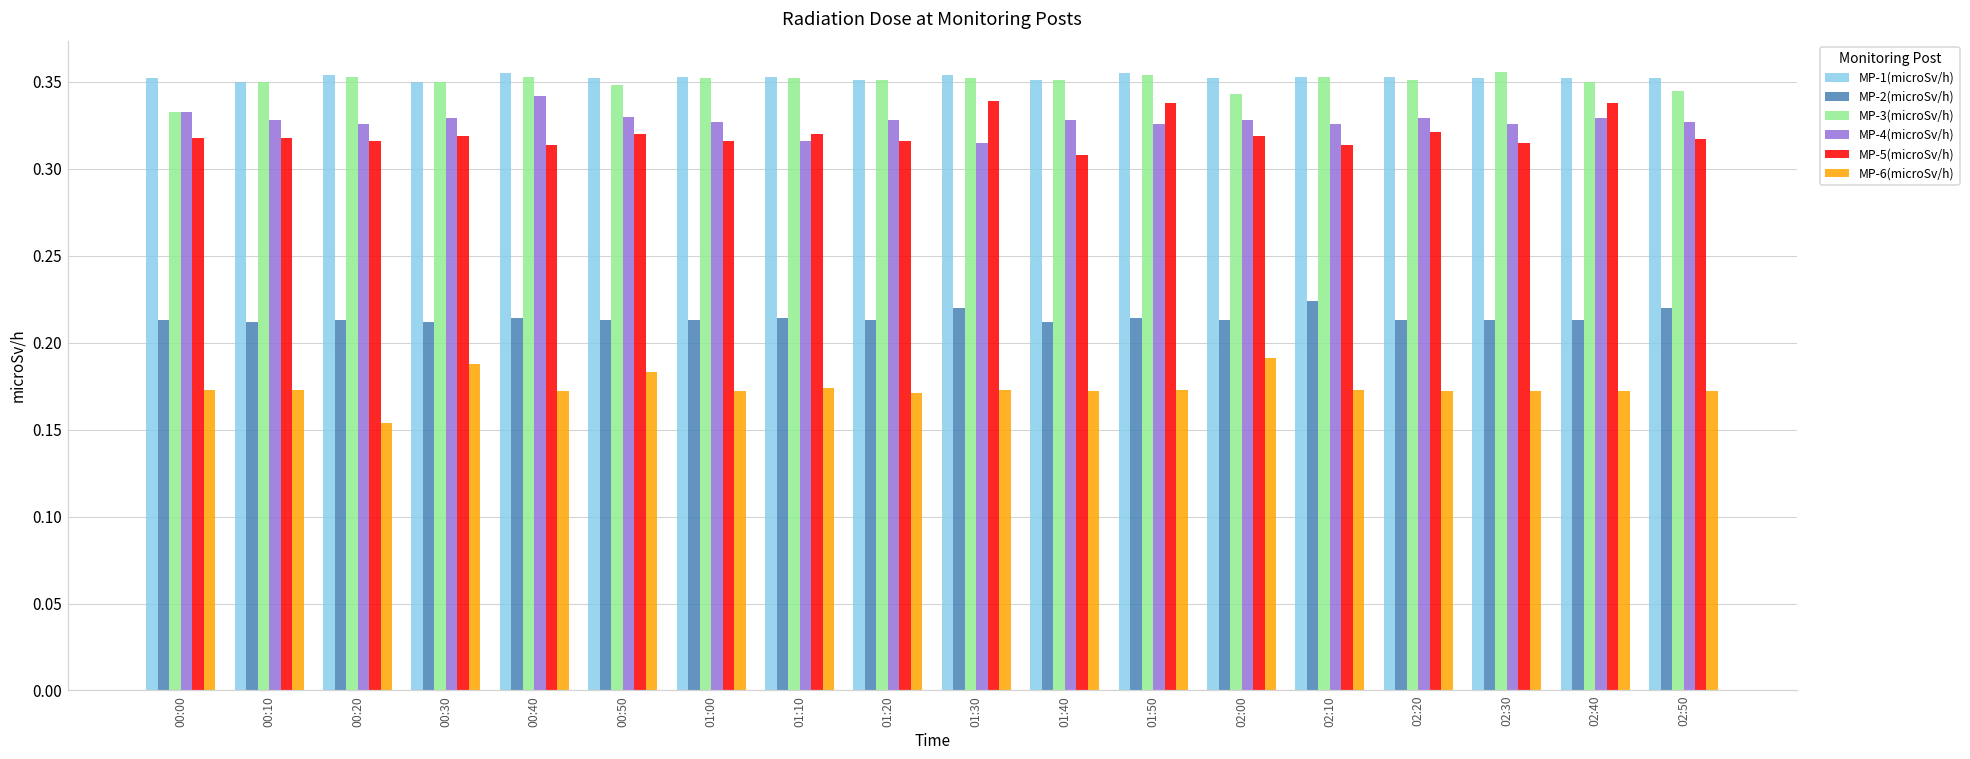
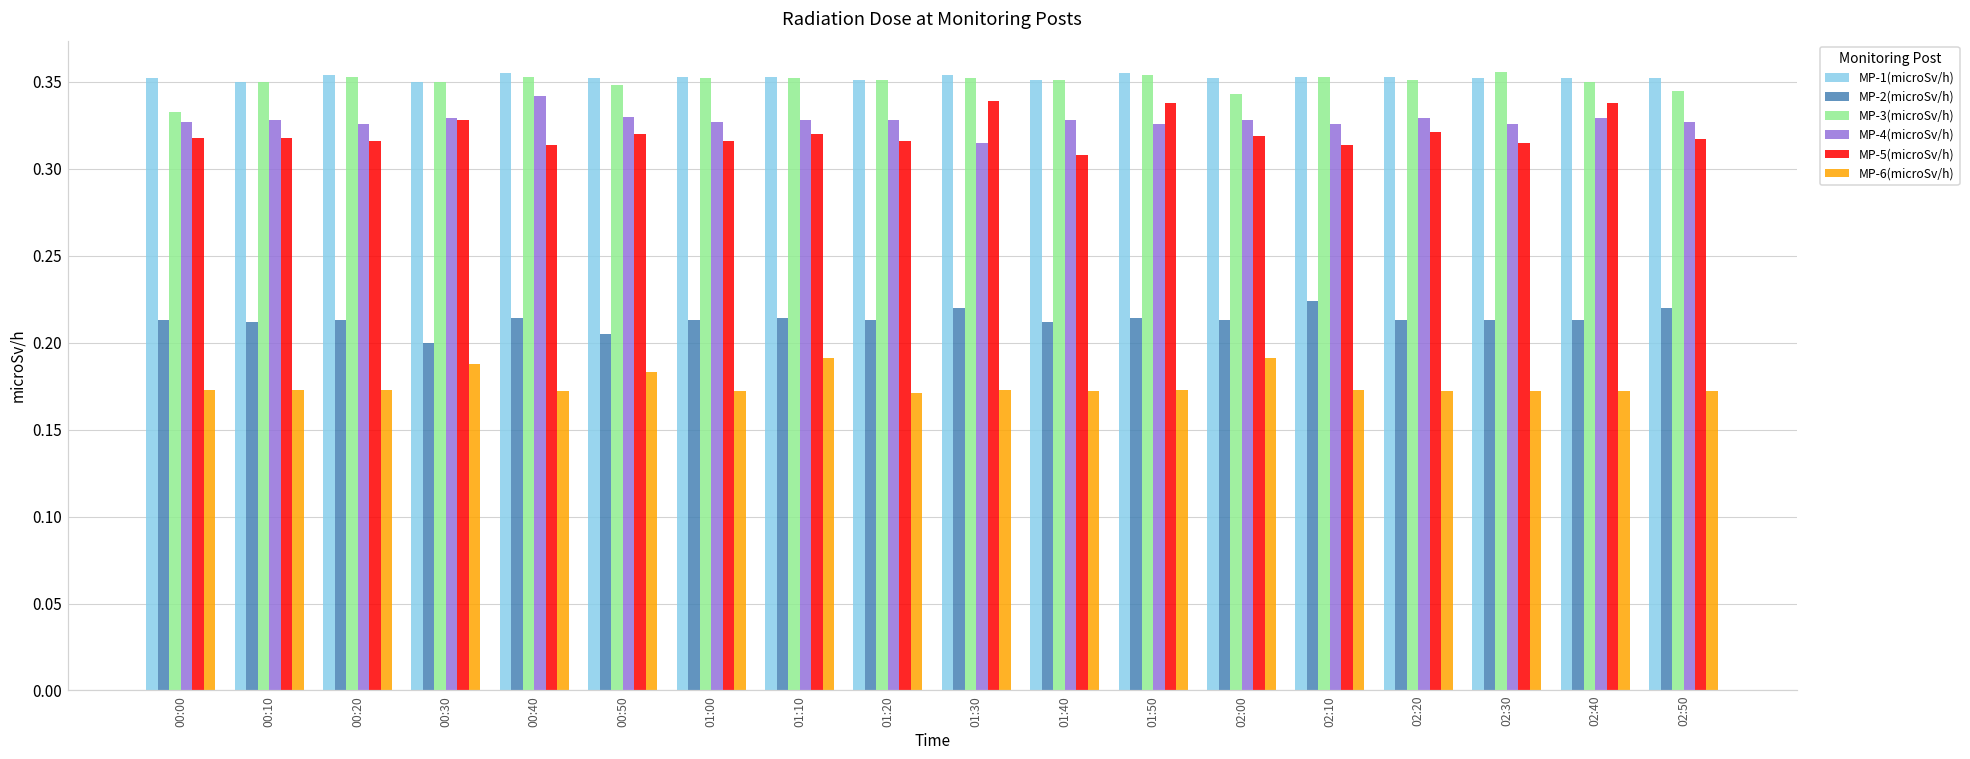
  {
    "MP-1(microSv/h)": {
      "00:00": 0.352,
      "00:10": 0.350,
      "00:20": 0.354,
      "00:30": 0.350,
      "00:40": 0.355,
      "00:50": 0.352,
      "01:00": 0.353,
      "01:10": 0.353,
      "01:20": 0.351,
      "01:30": 0.354,
      "01:40": 0.351,
      "01:50": 0.355,
      "02:00": 0.352,
      "02:10": 0.353,
      "02:20": 0.353,
      "02:30": 0.352,
      "02:40": 0.352,
      "02:50": 0.352
    },
    "MP-2(microSv/h)": {
      "00:00": 0.213,
      "00:10": 0.212,
      "00:20": 0.213,
-     "00:30": 0.212,
+     "00:30": 0.200,
      "00:40": 0.214,
-     "00:50": 0.213,
+     "00:50": 0.205,
      "01:00": 0.213,
      "01:10": 0.214,
      "01:20": 0.213,
      "01:30": 0.220,
      "01:40": 0.212,
      "01:50": 0.214,
      "02:00": 0.213,
      "02:10": 0.224,
      "02:20": 0.213,
      "02:30": 0.213,
      "02:40": 0.213,
      "02:50": 0.220
    },
    "MP-3(microSv/h)": {
      "00:00": 0.333,
      "00:10": 0.350,
      "00:20": 0.353,
      "00:30": 0.350,
      "00:40": 0.353,
      "00:50": 0.348,
      "01:00": 0.352,
      "01:10": 0.352,
      "01:20": 0.351,
      "01:30": 0.352,
      "01:40": 0.351,
      "01:50": 0.354,
      "02:00": 0.343,
      "02:10": 0.353,
      "02:20": 0.351,
      "02:30": 0.356,
      "02:40": 0.350,
      "02:50": 0.345
    },
    "MP-4(microSv/h)": {
-     "00:00": 0.333,
+     "00:00": 0.327,
      "00:10": 0.328,
      "00:20": 0.326,
      "00:30": 0.329,
      "00:40": 0.342,
      "00:50": 0.330,
      "01:00": 0.327,
-     "01:10": 0.316,
+     "01:10": 0.328,
      "01:20": 0.328,
      "01:30": 0.315,
      "01:40": 0.328,
      "01:50": 0.326,
      "02:00": 0.328,
      "02:10": 0.326,
      "02:20": 0.329,
      "02:30": 0.326,
      "02:40": 0.329,
      "02:50": 0.327
    },
    "MP-5(microSv/h)": {
      "00:00": 0.318,
      "00:10": 0.318,
      "00:20": 0.316,
-     "00:30": 0.319,
+     "00:30": 0.328,
      "00:40": 0.314,
      "00:50": 0.320,
      "01:00": 0.316,
      "01:10": 0.320,
      "01:20": 0.316,
      "01:30": 0.339,
      "01:40": 0.308,
      "01:50": 0.338,
      "02:00": 0.319,
      "02:10": 0.314,
      "02:20": 0.321,
      "02:30": 0.315,
      "02:40": 0.338,
      "02:50": 0.317
    },
    "MP-6(microSv/h)": {
      "00:00": 0.173,
      "00:10": 0.173,
-     "00:20": 0.154,
+     "00:20": 0.173,
      "00:30": 0.188,
      "00:40": 0.172,
      "00:50": 0.183,
      "01:00": 0.172,
-     "01:10": 0.174,
+     "01:10": 0.191,
      "01:20": 0.171,
      "01:30": 0.173,
      "01:40": 0.172,
      "01:50": 0.173,
      "02:00": 0.191,
      "02:10": 0.173,
      "02:20": 0.172,
      "02:30": 0.172,
      "02:40": 0.172,
      "02:50": 0.172
    }
  }
